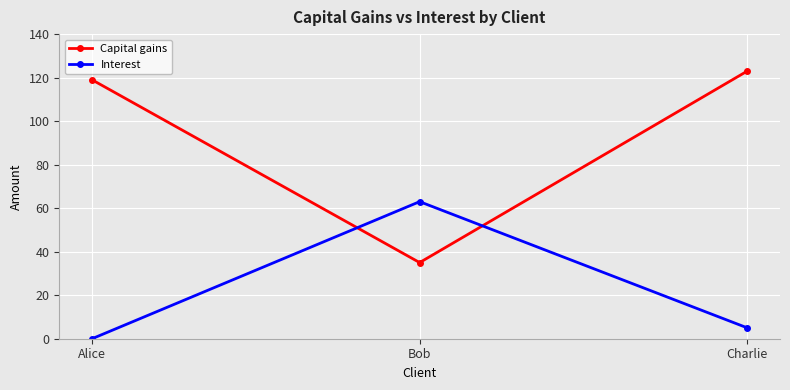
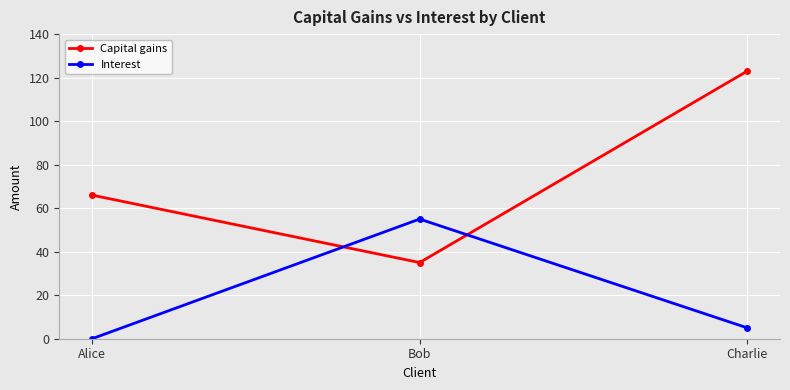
  {
    "Capital gains": {
-     "Alice": 119,
+     "Alice": 66,
      "Bob": 35,
      "Charlie": 123
    },
    "Interest": {
      "Alice": 0,
-     "Bob": 63,
+     "Bob": 55,
      "Charlie": 5
    }
  }
